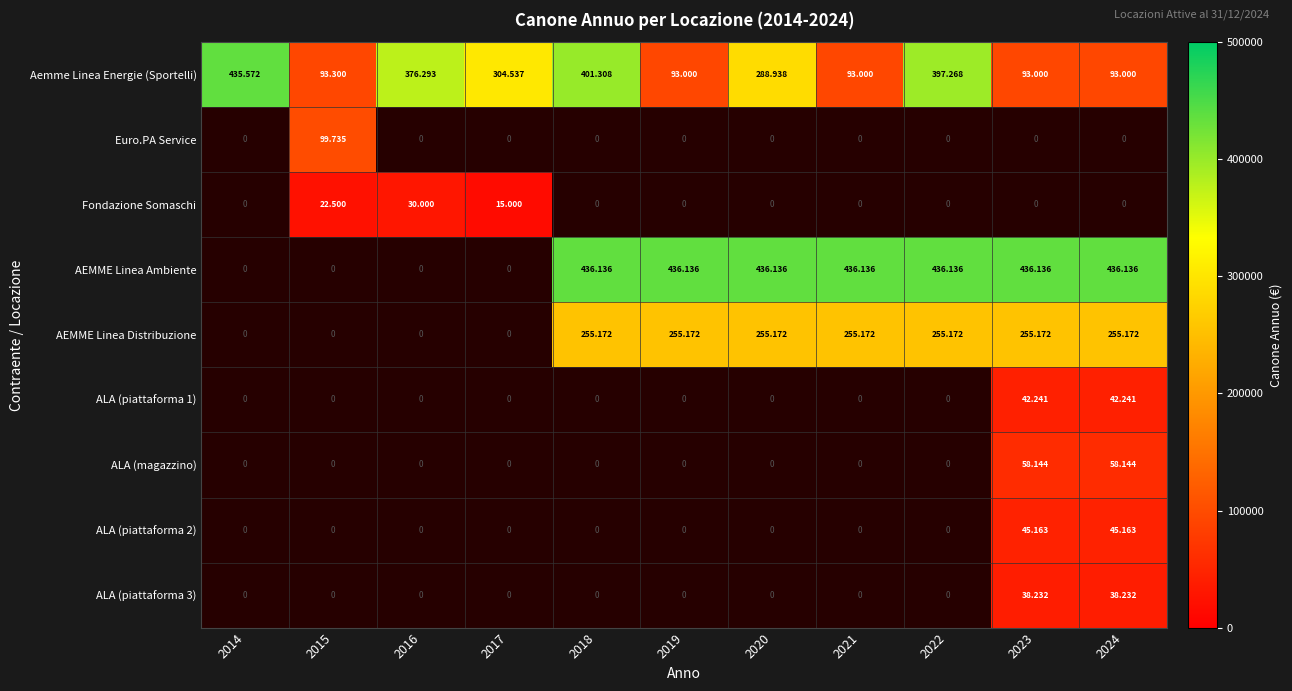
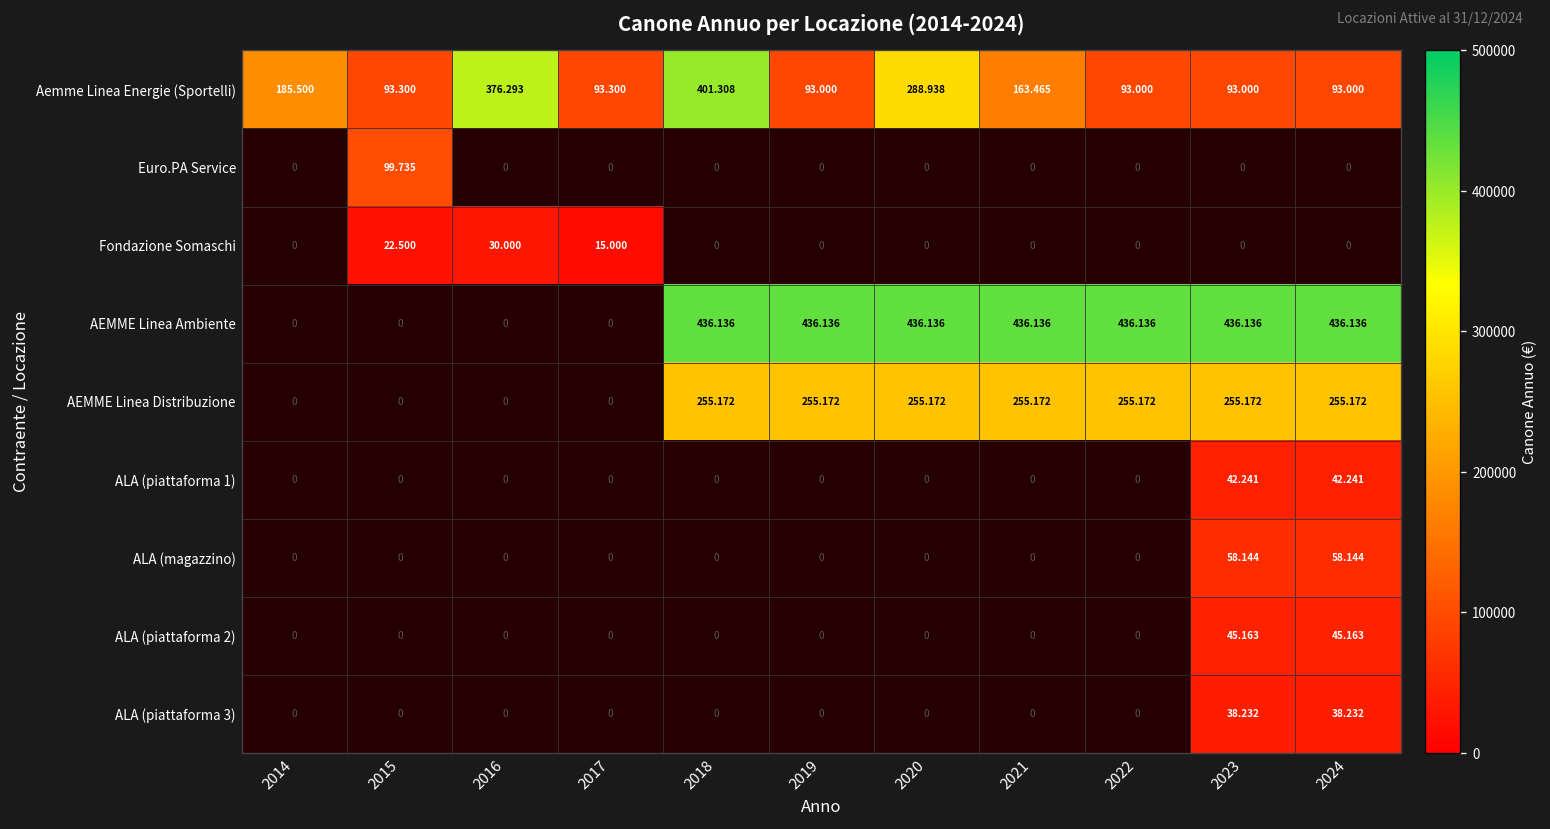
  {
    "Aemme Linea Energie (Sportelli)": {
-     "2014": 435.572,
+     "2014": 185.500,
      "2015": 93.300,
      "2016": 376.293,
-     "2017": 304.537,
+     "2017": 93.300,
      "2018": 401.308,
      "2019": 93.000,
      "2020": 288.938,
-     "2021": 93.000,
-     "2022": 397.268,
+     "2021": 163.465,
+     "2022": 93.000,
      "2023": 93.000,
      "2024": 93.000
    },
    "Euro.PA Service": {
      "2015": 99.735
    },
    "Fondazione Somaschi": {
      "2015": 22.500,
      "2016": 30.000,
      "2017": 15.000
    },
    "AEMME Linea Ambiente": {
      "2018": 436.136,
      "2019": 436.136,
      "2020": 436.136,
      "2021": 436.136,
      "2022": 436.136,
      "2023": 436.136,
      "2024": 436.136
    },
    "AEMME Linea Distribuzione": {
      "2018": 255.172,
      "2019": 255.172,
      "2020": 255.172,
      "2021": 255.172,
      "2022": 255.172,
      "2023": 255.172,
      "2024": 255.172
    },
    "ALA (piattaforma 1)": {
      "2023": 42.241,
      "2024": 42.241
    },
    "ALA (magazzino)": {
      "2023": 58.144,
      "2024": 58.144
    },
    "ALA (piattaforma 2)": {
      "2023": 45.163,
      "2024": 45.163
    },
    "ALA (piattaforma 3)": {
      "2023": 38.232,
      "2024": 38.232
    }
  }
